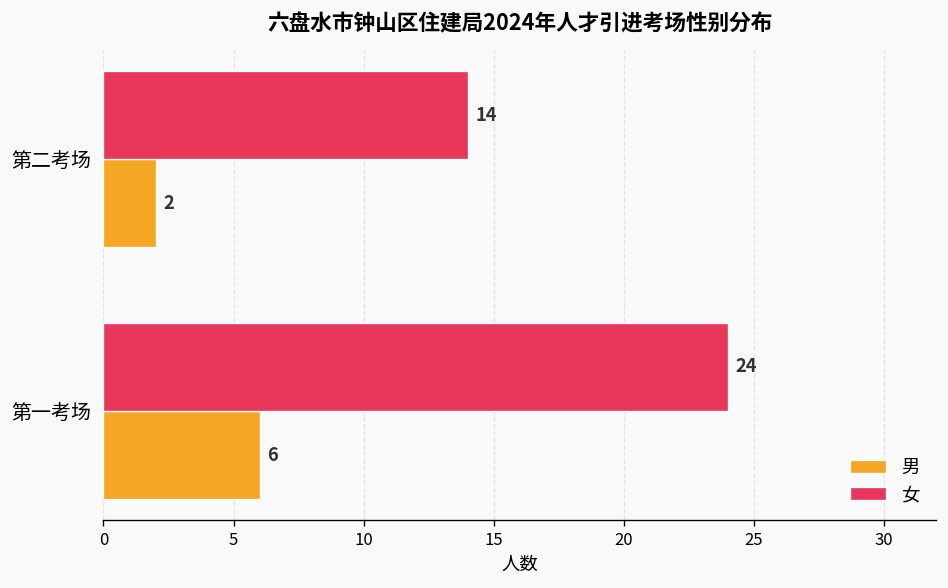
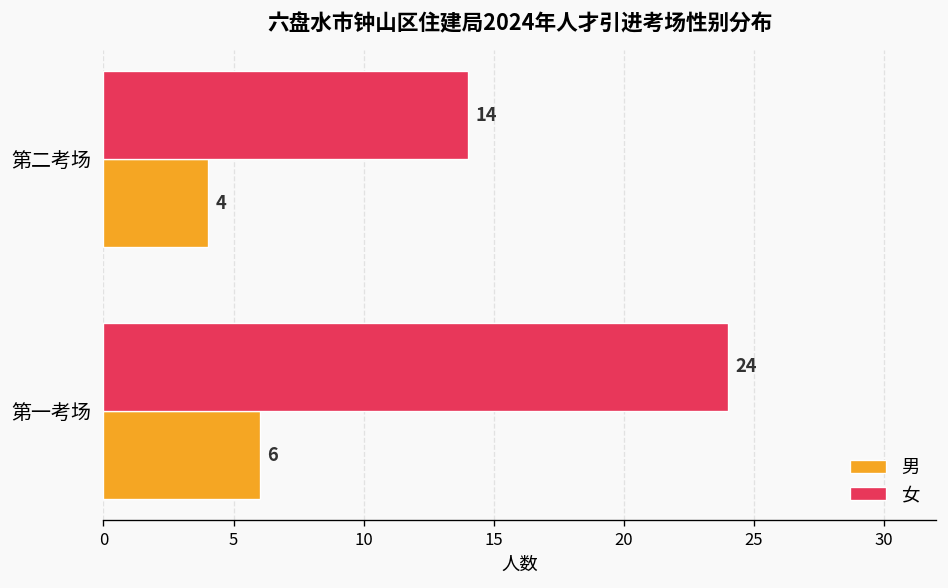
  {
    "男": {
-     "第二考场": 2,
+     "第二考场": 4,
      "第一考场": 6
    },
    "女": {
      "第二考场": 14,
      "第一考场": 24
    }
  }
